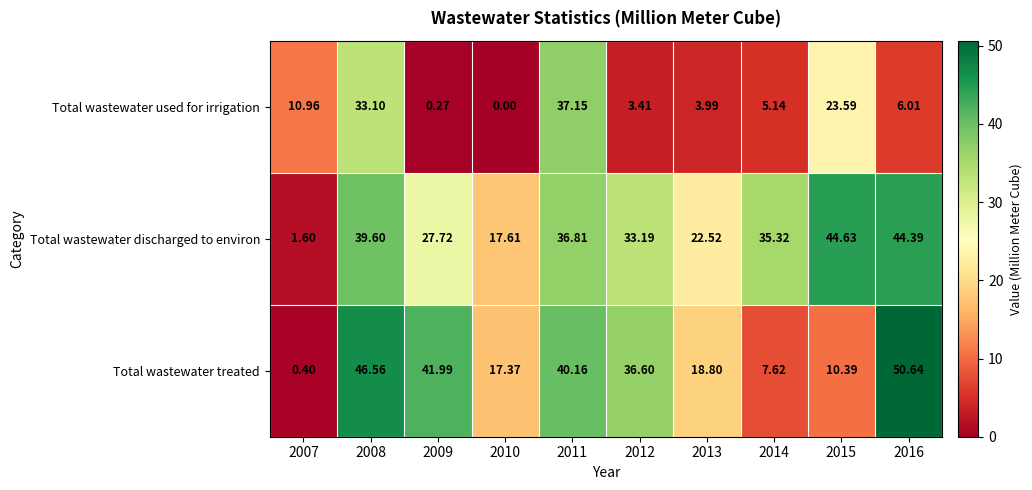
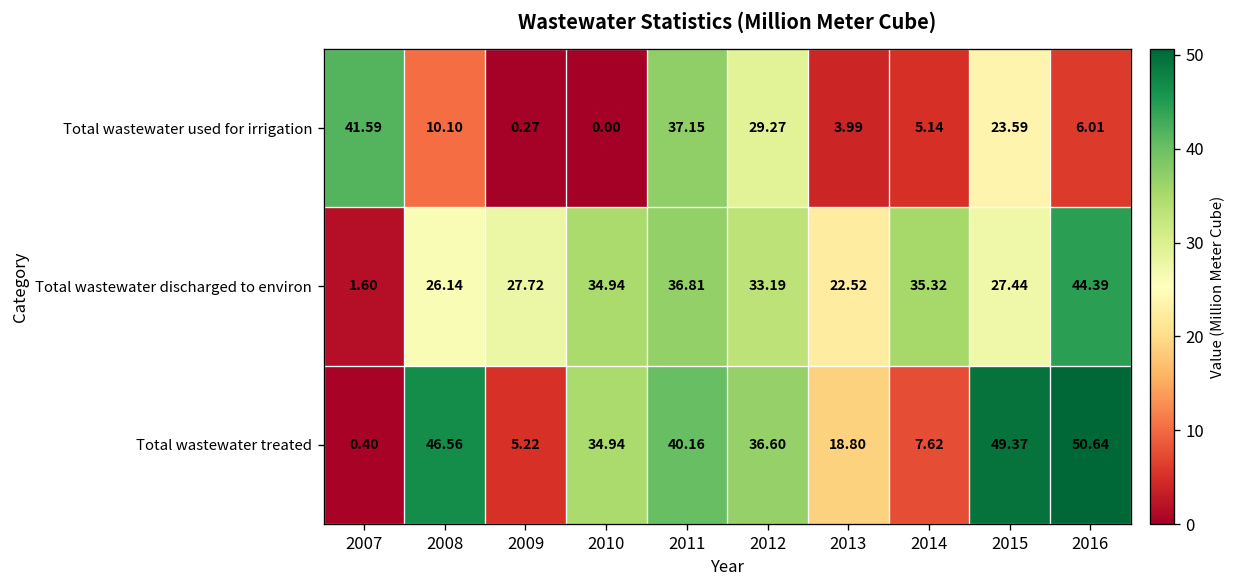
  {
    "Total wastewater used for irrigation": {
-     "2007": 10.96,
-     "2008": 33.10,
+     "2007": 41.59,
+     "2008": 10.10,
      "2009": 0.27,
      "2010": 0.00,
      "2011": 37.15,
-     "2012": 3.41,
+     "2012": 29.27,
      "2013": 3.99,
      "2014": 5.14,
      "2015": 23.59,
      "2016": 6.01
    },
    "Total wastewater discharged to environ": {
      "2007": 1.60,
-     "2008": 39.60,
+     "2008": 26.14,
      "2009": 27.72,
-     "2010": 17.61,
+     "2010": 34.94,
      "2011": 36.81,
      "2012": 33.19,
      "2013": 22.52,
      "2014": 35.32,
-     "2015": 44.63,
+     "2015": 27.44,
      "2016": 44.39
    },
    "Total wastewater treated": {
      "2007": 0.40,
      "2008": 46.56,
-     "2009": 41.99,
-     "2010": 17.37,
+     "2009": 5.22,
+     "2010": 34.94,
      "2011": 40.16,
      "2012": 36.60,
      "2013": 18.80,
      "2014": 7.62,
-     "2015": 10.39,
+     "2015": 49.37,
      "2016": 50.64
    }
  }
